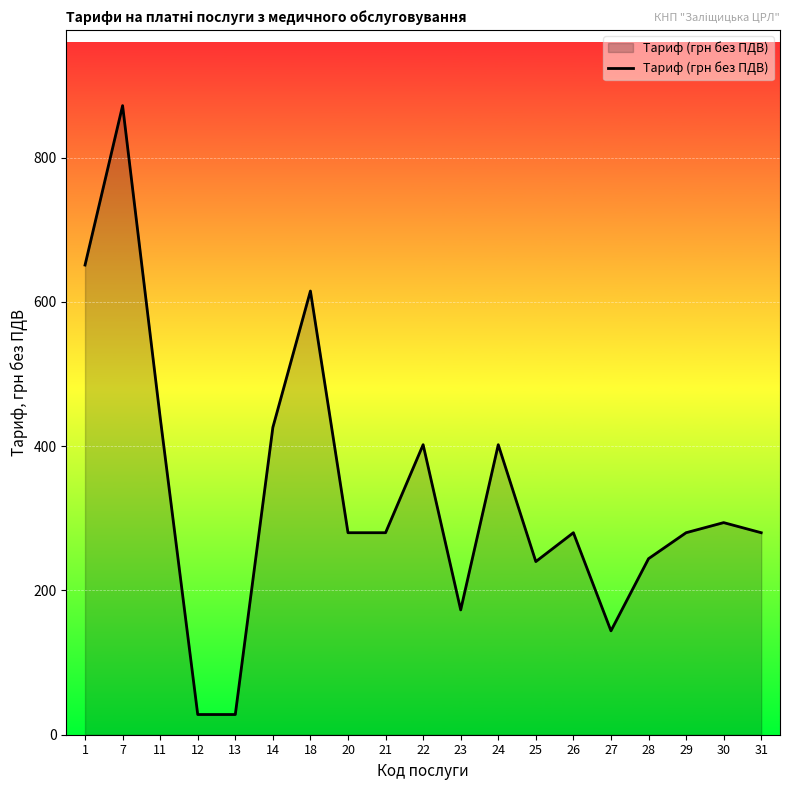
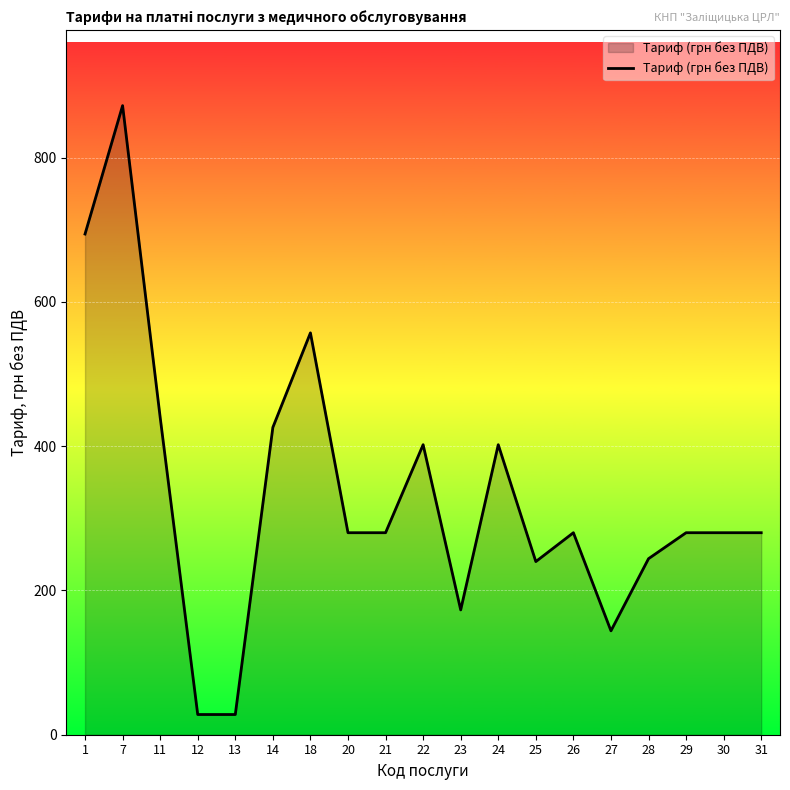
  {
-   "1": 650,
+   "1": 690,
    "7": 870,
    "11": 440,
    "12": 30,
    "13": 30,
    "14": 430,
-   "18": 620,
+   "18": 560,
    "20": 280,
    "21": 280,
    "22": 400,
    "23": 170,
    "24": 400,
    "25": 240,
    "26": 280,
    "27": 140,
    "28": 240,
    "29": 280,
-   "30": 290,
+   "30": 280,
    "31": 280
  }
